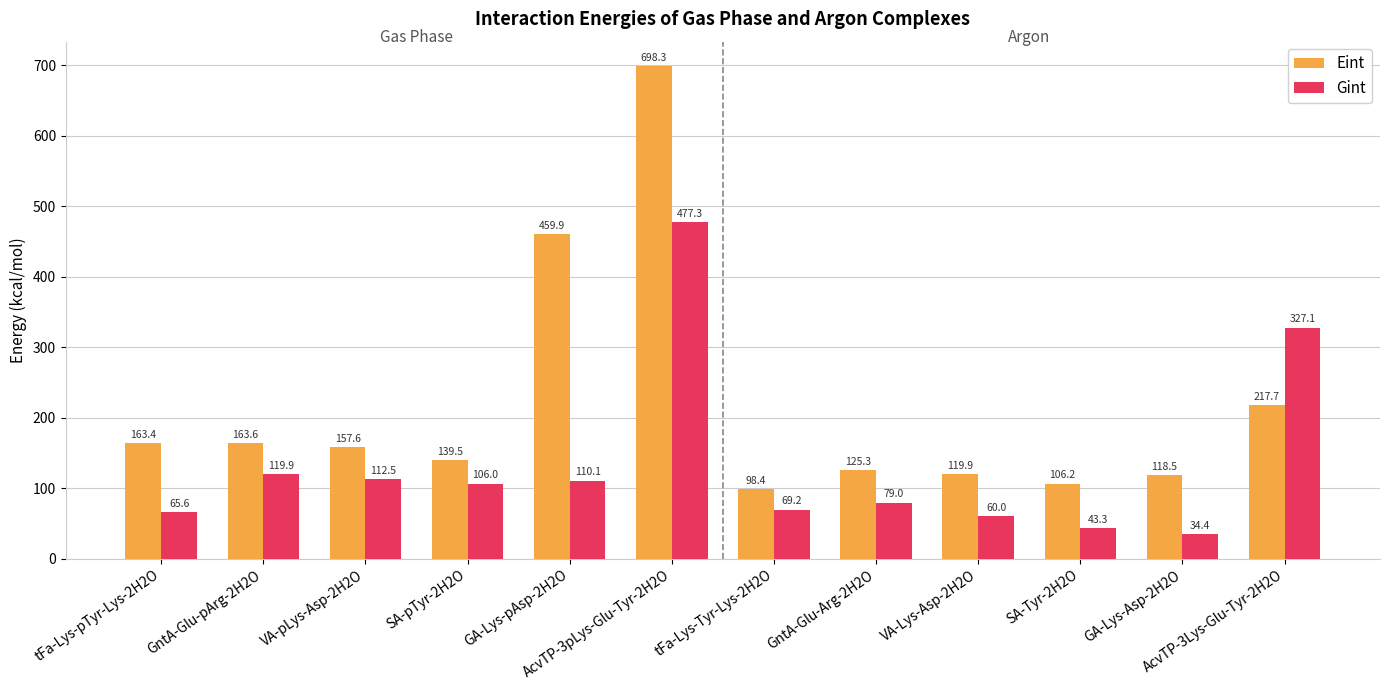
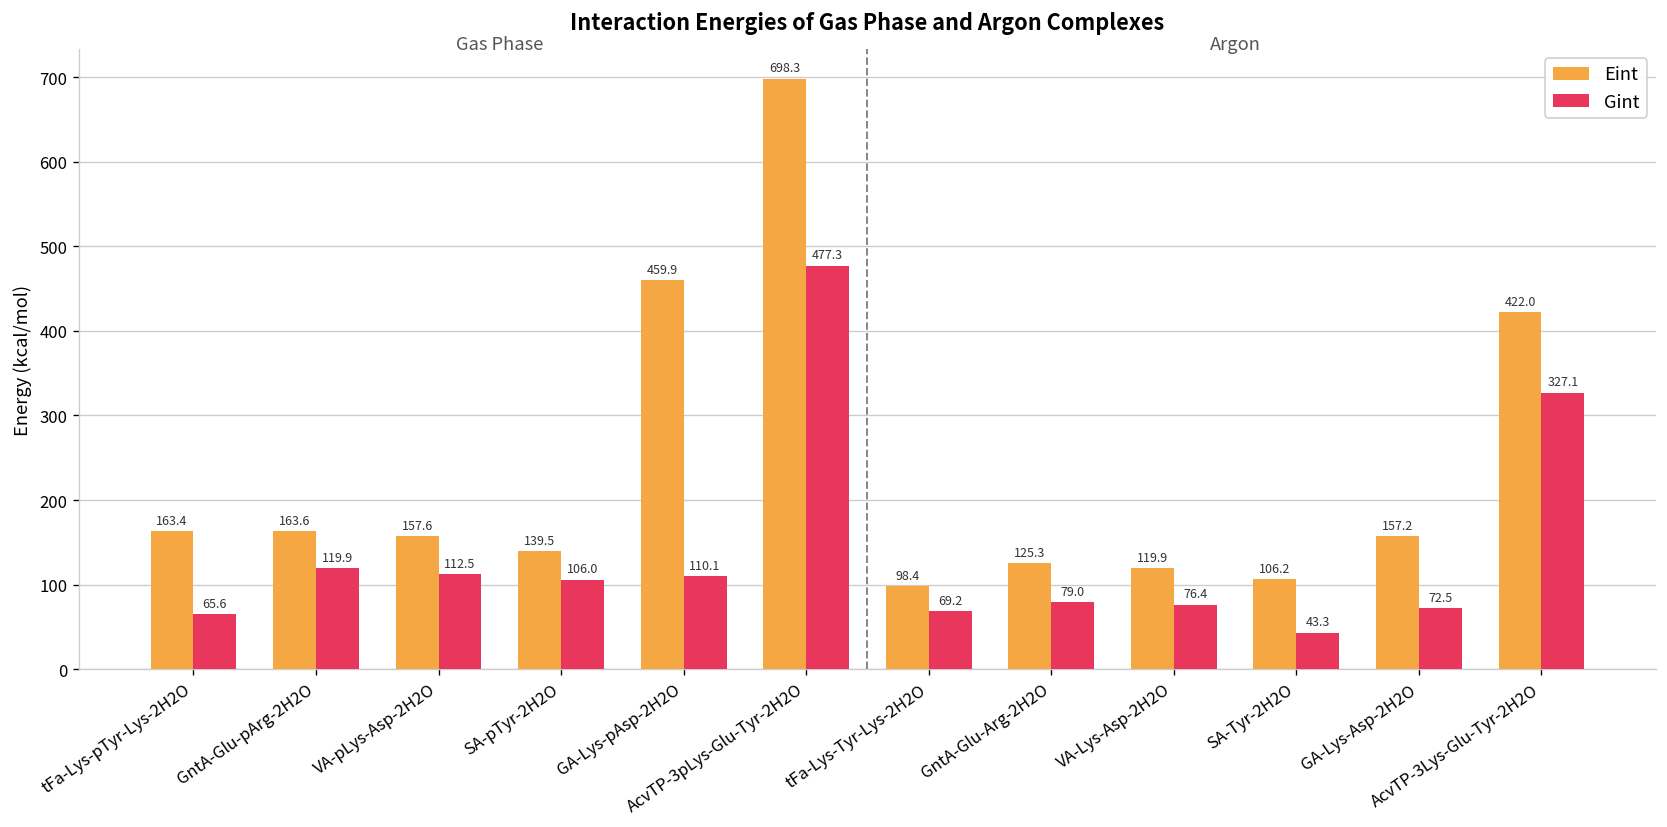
  {
    "Eint": {
      "tFa-Lys-pTyr-Lys-2H2O": 163.4,
      "GntA-Glu-pArg-2H2O": 163.6,
      "VA-pLys-Asp-2H2O": 157.6,
      "SA-pTyr-2H2O": 139.5,
      "GA-Lys-pAsp-2H2O": 459.9,
      "AcvTP-3pLys-Glu-Tyr-2H2O": 698.3,
      "tFa-Lys-Tyr-Lys-2H2O": 98.4,
      "GntA-Glu-Arg-2H2O": 125.3,
      "VA-Lys-Asp-2H2O": 119.9,
      "SA-Tyr-2H2O": 106.2,
-     "GA-Lys-Asp-2H2O": 118.5,
-     "AcvTP-3Lys-Glu-Tyr-2H2O": 217.7
+     "GA-Lys-Asp-2H2O": 157.2,
+     "AcvTP-3Lys-Glu-Tyr-2H2O": 422.0
    },
    "Gint": {
      "tFa-Lys-pTyr-Lys-2H2O": 65.6,
      "GntA-Glu-pArg-2H2O": 119.9,
      "VA-pLys-Asp-2H2O": 112.5,
      "SA-pTyr-2H2O": 106.0,
      "GA-Lys-pAsp-2H2O": 110.1,
      "AcvTP-3pLys-Glu-Tyr-2H2O": 477.3,
      "tFa-Lys-Tyr-Lys-2H2O": 69.2,
      "GntA-Glu-Arg-2H2O": 79.0,
-     "VA-Lys-Asp-2H2O": 60.0,
+     "VA-Lys-Asp-2H2O": 76.4,
      "SA-Tyr-2H2O": 43.3,
-     "GA-Lys-Asp-2H2O": 34.4,
+     "GA-Lys-Asp-2H2O": 72.5,
      "AcvTP-3Lys-Glu-Tyr-2H2O": 327.1
    }
  }
